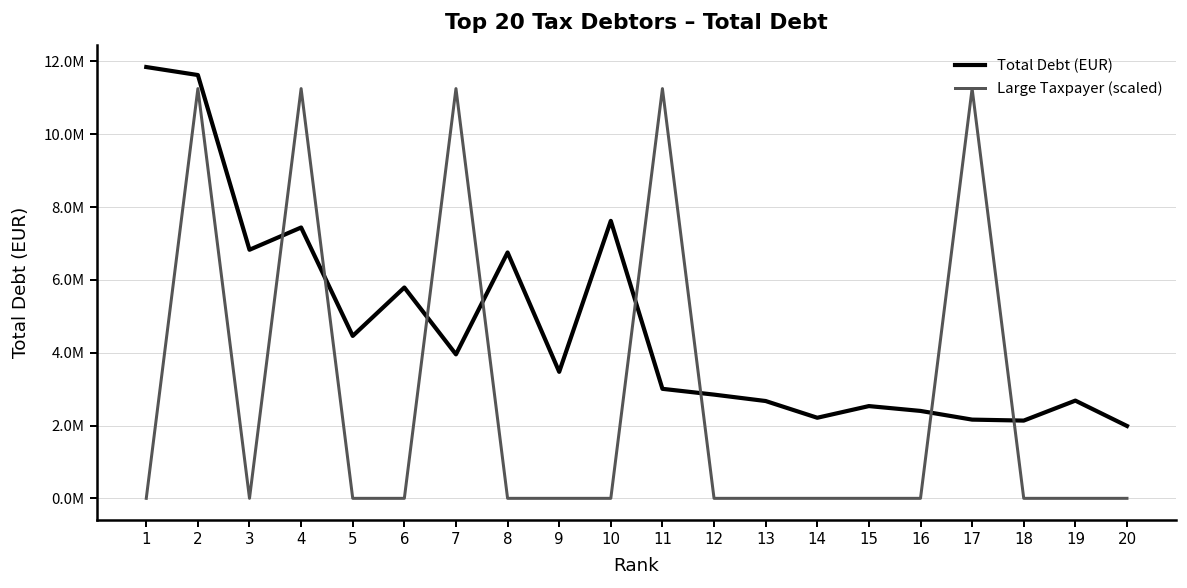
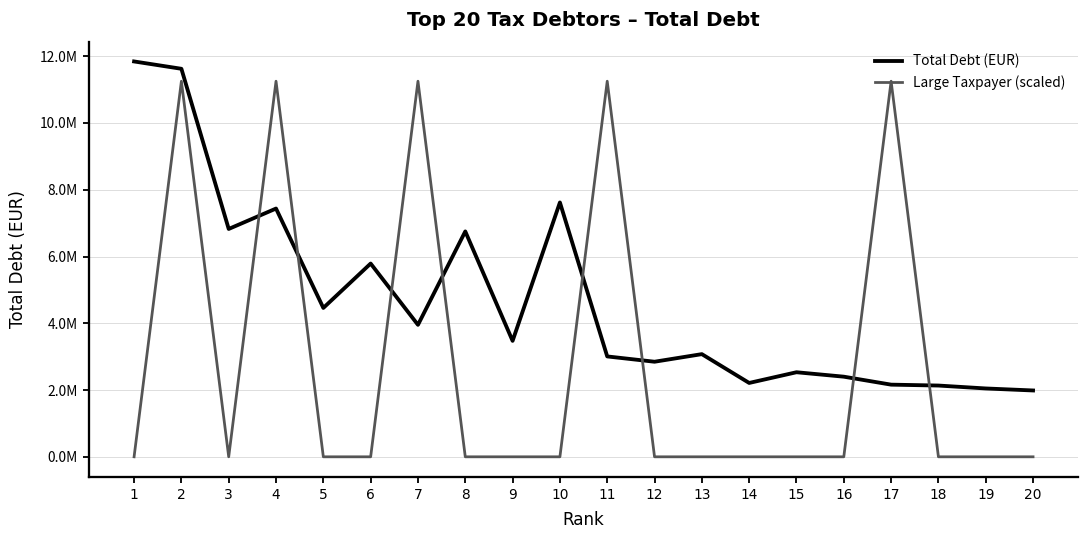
  {
    "Total Debt (EUR)": {
      "1": 11800000,
      "2": 11600000,
      "3": 6800000,
      "4": 7400000,
      "5": 4500000,
      "6": 5800000,
      "7": 4000000,
      "8": 6800000,
      "9": 3500000,
      "10": 7600000,
      "11": 3000000,
      "12": 2800000,
-     "13": 2700000,
+     "13": 3100000,
      "14": 2200000,
      "15": 2500000,
      "16": 2400000,
      "17": 2200000,
      "18": 2100000,
-     "19": 2700000,
+     "19": 2000000,
      "20": 2000000
    },
    "Large Taxpayer (scaled)": {
      "1": 0,
      "2": 11300000,
      "3": 0,
      "4": 11300000,
      "5": 0,
      "6": 0,
      "7": 11300000,
      "8": 0,
      "9": 0,
      "10": 0,
      "11": 11300000,
      "12": 0,
      "13": 0,
      "14": 0,
      "15": 0,
      "16": 0,
      "17": 11300000,
      "18": 0,
      "19": 0,
      "20": 0
    }
  }
